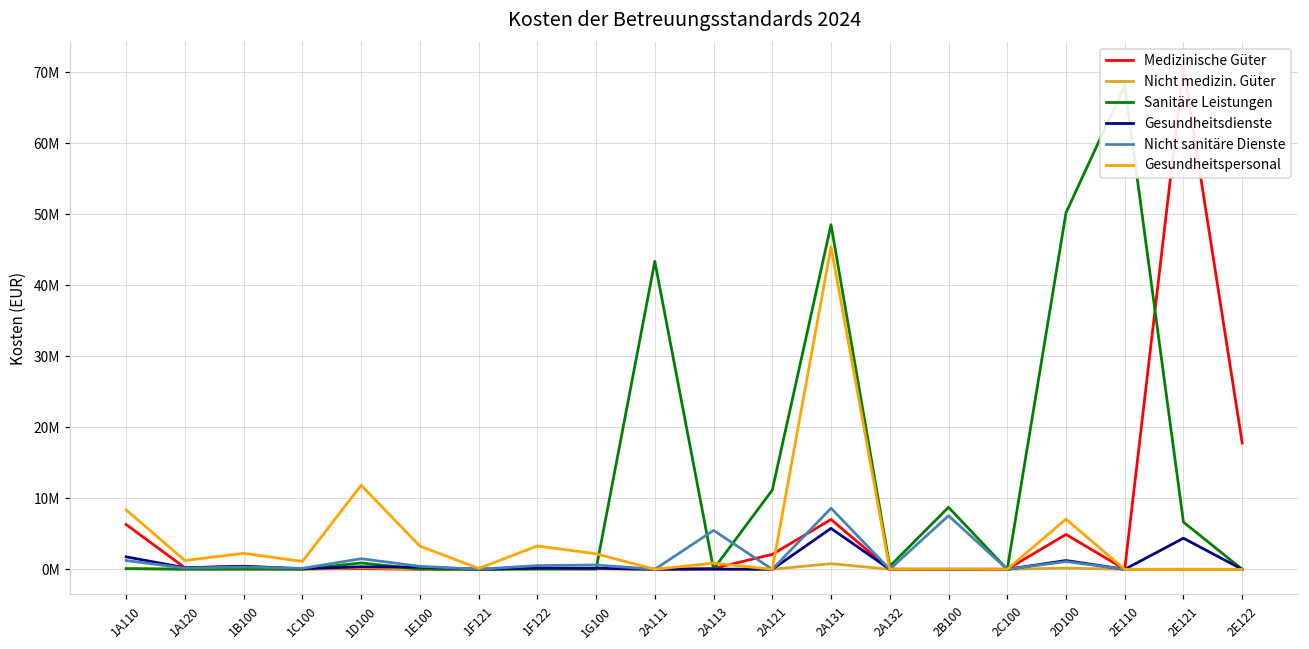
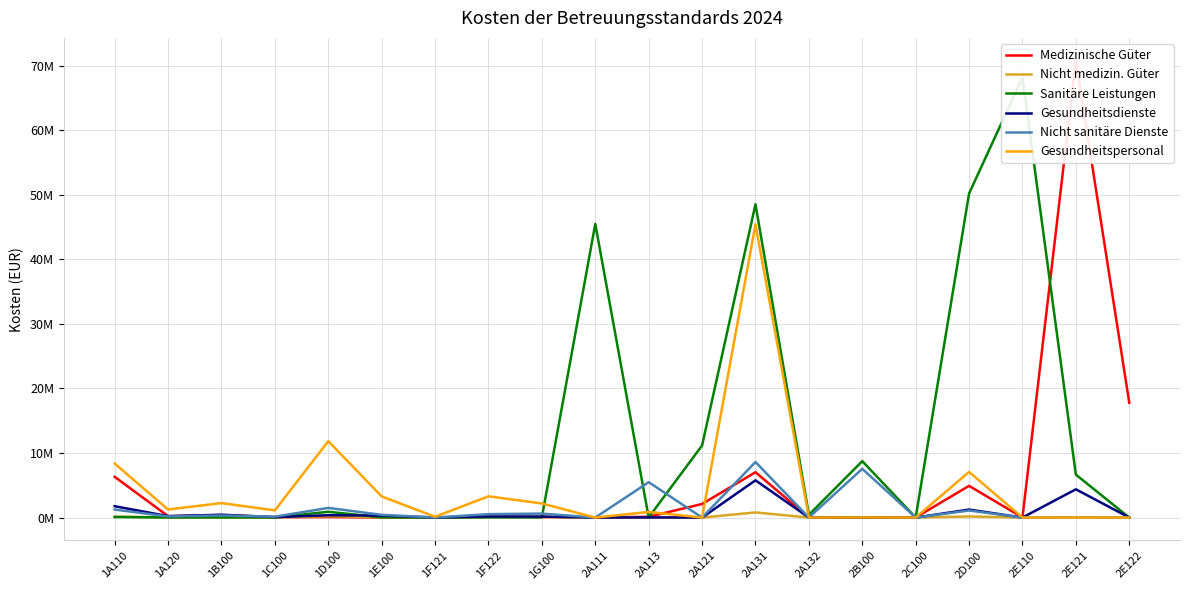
  {
    "Medizinische Güter": {
      "1A110": 6000000,
      "2A121": 2000000,
      "2A131": 7000000,
      "2D100": 5000000,
      "2E122": 18000000
    },
    "Sanitäre Leistungen": {
      "1D100": 1000000,
-     "2A111": 43000000,
+     "2A111": 45000000,
      "2A121": 11000000,
      "2A131": 49000000,
      "2A132": 0,
      "2B100": 9000000,
      "2D100": 50000000,
      "2E121": 7000000
    },
    "Gesundheitsdienste": {
      "1A110": 2000000,
      "2A131": 6000000,
      "2E121": 4000000
    },
    "Nicht sanitäre Dienste": {
      "1A110": 1000000,
      "1D100": 1000000,
      "1G100": 1000000,
      "2A113": 5000000,
      "2A131": 9000000,
      "2B100": 8000000
    }
  }
